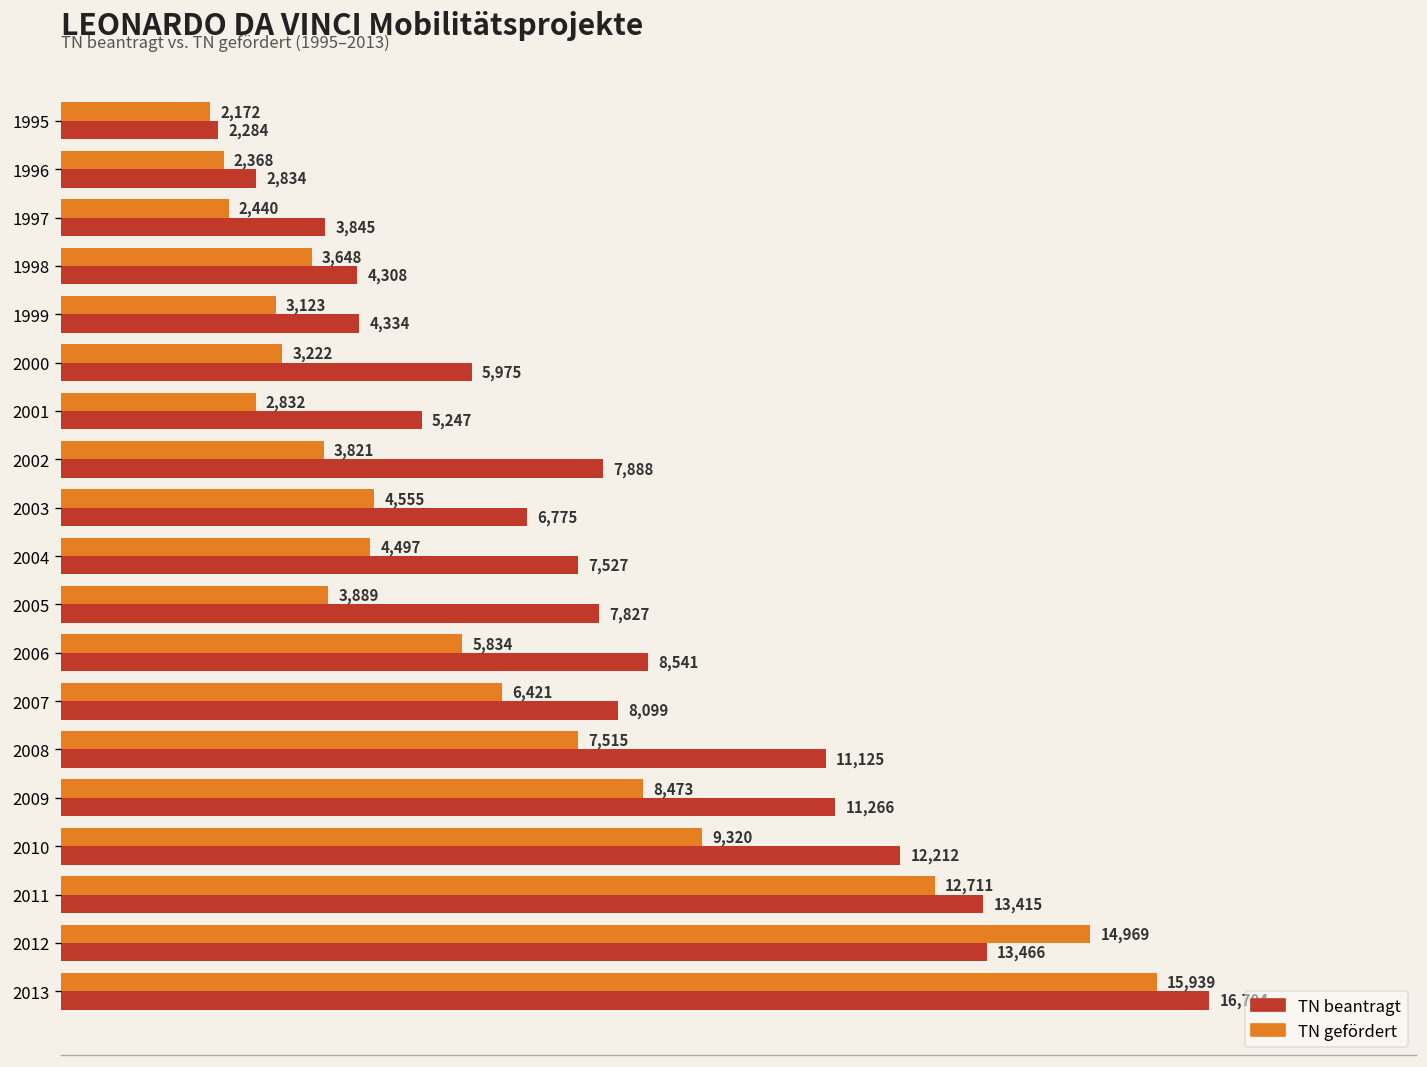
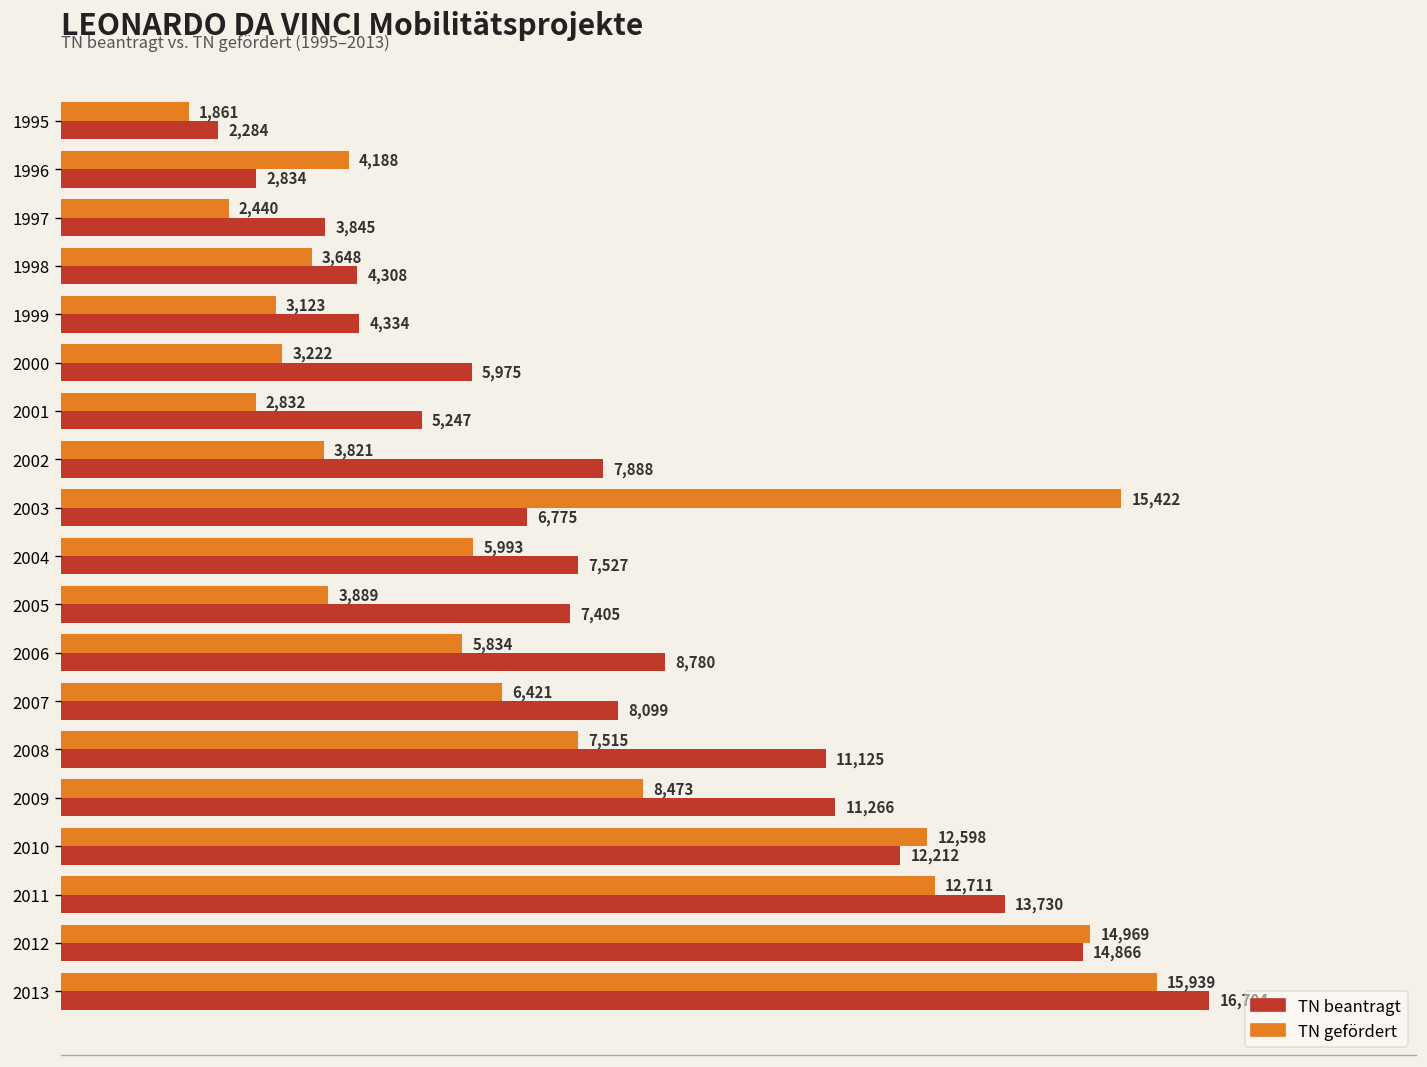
  {
    "TN beantragt": {
      "1995": "2,284",
      "1996": "2,834",
      "1997": "3,845",
      "1998": "4,308",
      "1999": "4,334",
      "2000": "5,975",
      "2001": "5,247",
      "2002": "7,888",
      "2003": "6,775",
      "2004": "7,527",
-     "2005": "7,827",
-     "2006": "8,541",
+     "2005": "7,405",
+     "2006": "8,780",
      "2007": "8,099",
      "2008": "11,125",
      "2009": "11,266",
      "2010": "12,212",
-     "2011": "13,415",
-     "2012": "13,466"
+     "2011": "13,730",
+     "2012": "14,866"
    },
    "TN gefördert": {
-     "1995": "2,172",
-     "1996": "2,368",
+     "1995": "1,861",
+     "1996": "4,188",
      "1997": "2,440",
      "1998": "3,648",
      "1999": "3,123",
      "2000": "3,222",
      "2001": "2,832",
      "2002": "3,821",
-     "2003": "4,555",
-     "2004": "4,497",
+     "2003": "15,422",
+     "2004": "5,993",
      "2005": "3,889",
      "2006": "5,834",
      "2007": "6,421",
      "2008": "7,515",
      "2009": "8,473",
-     "2010": "9,320",
+     "2010": "12,598",
      "2011": "12,711",
      "2012": "14,969",
      "2013": "15,939"
    }
  }
